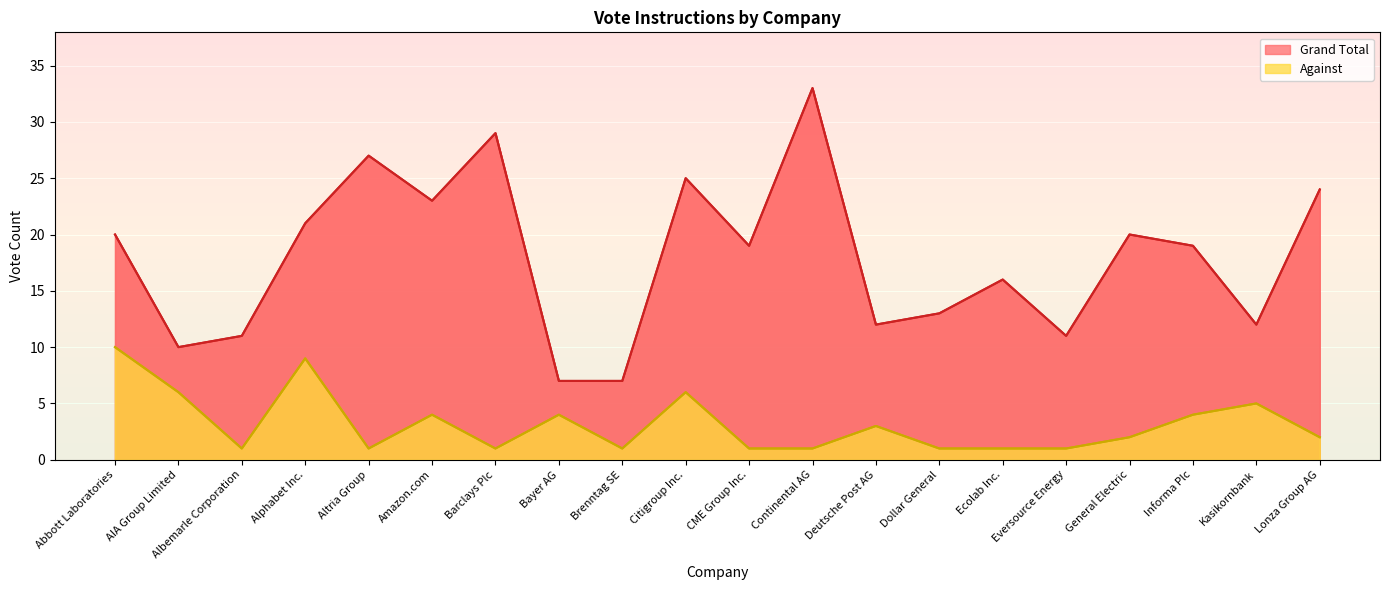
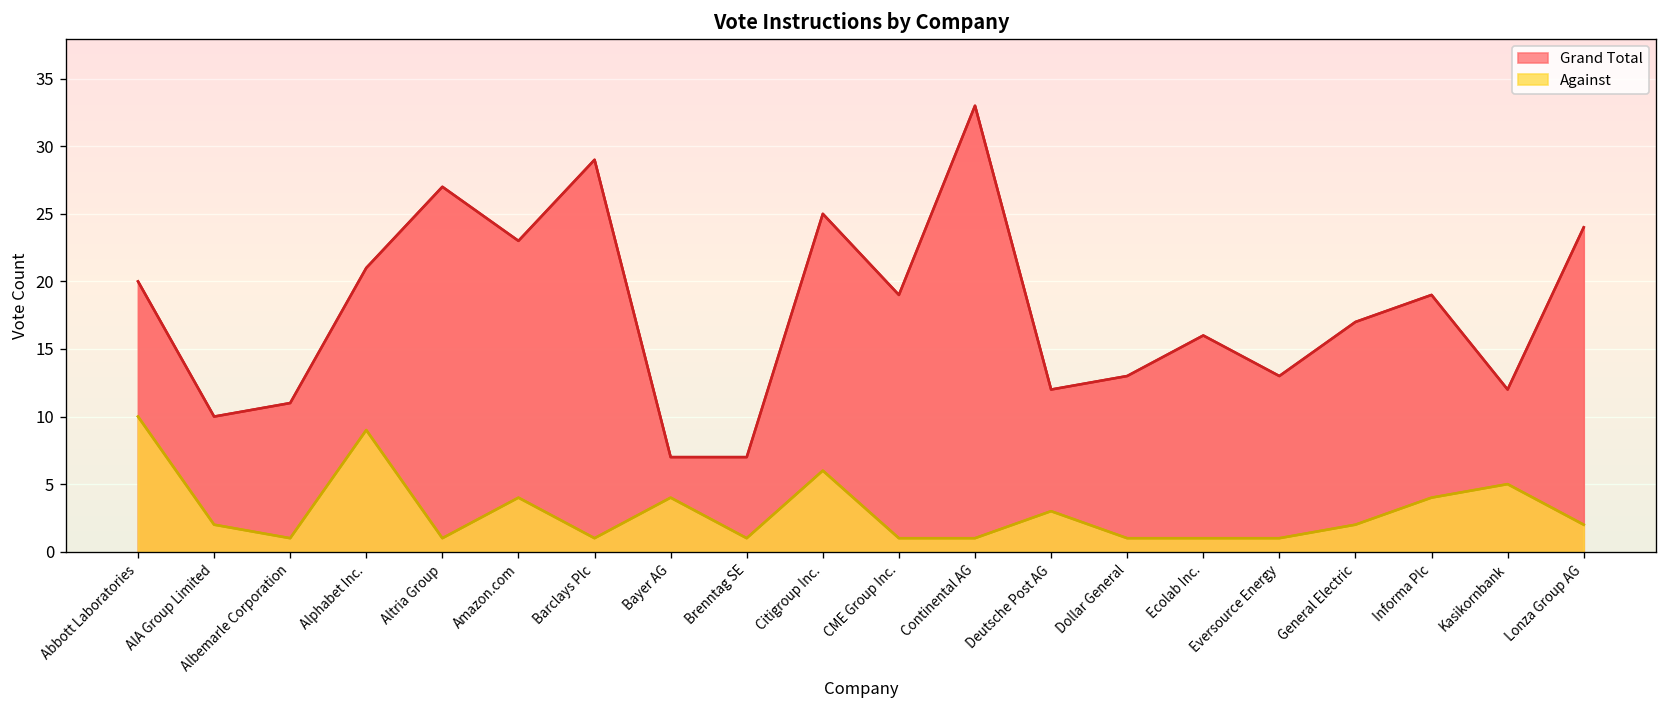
  {
    "Grand Total": {
      "Abbott Laboratories": 20,
      "AIA Group Limited": 10,
      "Albemarle Corporation": 11,
      "Alphabet Inc.": 21,
      "Altria Group": 27,
      "Amazon.com": 23,
      "Barclays Plc": 29,
      "Bayer AG": 7,
      "Brenntag SE": 7,
      "Citigroup Inc.": 25,
      "CME Group Inc.": 19,
      "Continental AG": 33,
      "Deutsche Post AG": 12,
      "Dollar General": 13,
      "Ecolab Inc.": 16,
-     "Eversource Energy": 11,
-     "General Electric": 20,
+     "Eversource Energy": 13,
+     "General Electric": 17,
      "Informa Plc": 19,
      "Kasikornbank": 12,
      "Lonza Group AG": 24
    },
    "Against": {
      "Abbott Laboratories": 10,
-     "AIA Group Limited": 6,
+     "AIA Group Limited": 2,
      "Albemarle Corporation": 1,
      "Alphabet Inc.": 9,
      "Altria Group": 1,
      "Amazon.com": 4,
      "Barclays Plc": 1,
      "Bayer AG": 4,
      "Brenntag SE": 1,
      "Citigroup Inc.": 6,
      "CME Group Inc.": 1,
      "Continental AG": 1,
      "Deutsche Post AG": 3,
      "Dollar General": 1,
      "Ecolab Inc.": 1,
      "Eversource Energy": 1,
      "General Electric": 2,
      "Informa Plc": 4,
      "Kasikornbank": 5,
      "Lonza Group AG": 2
    }
  }
